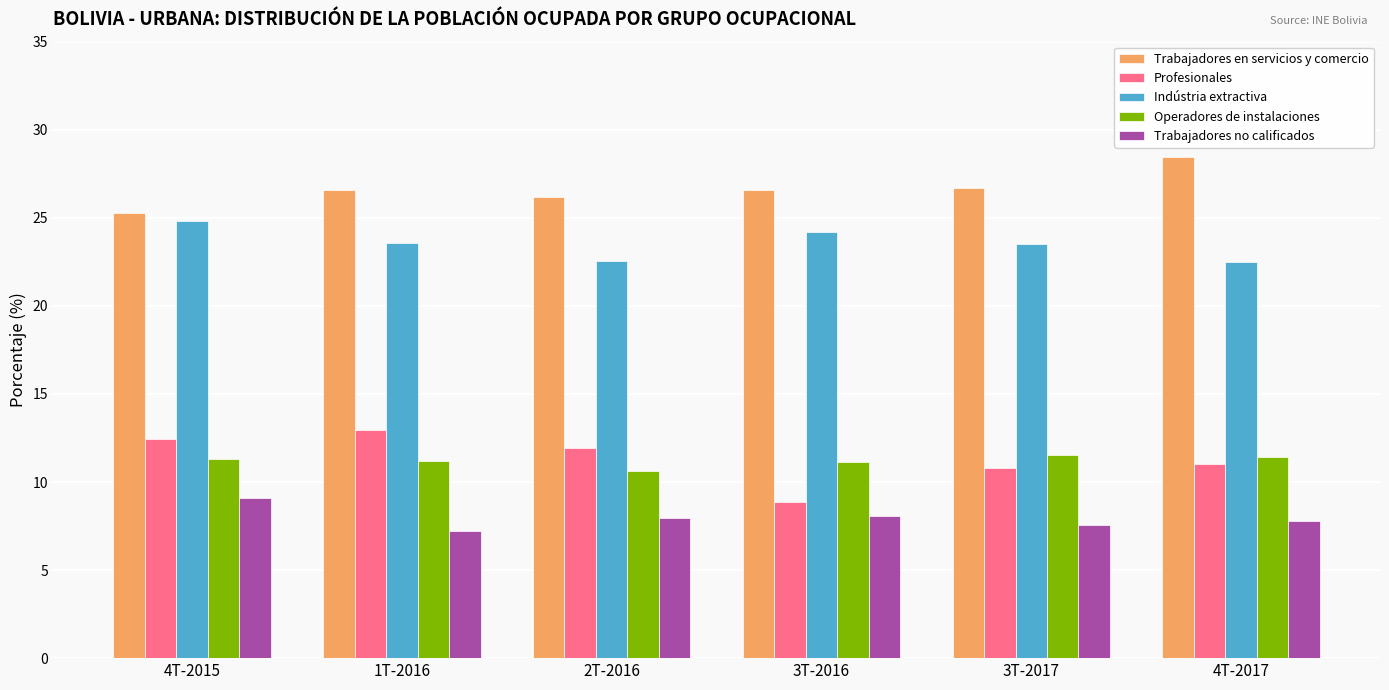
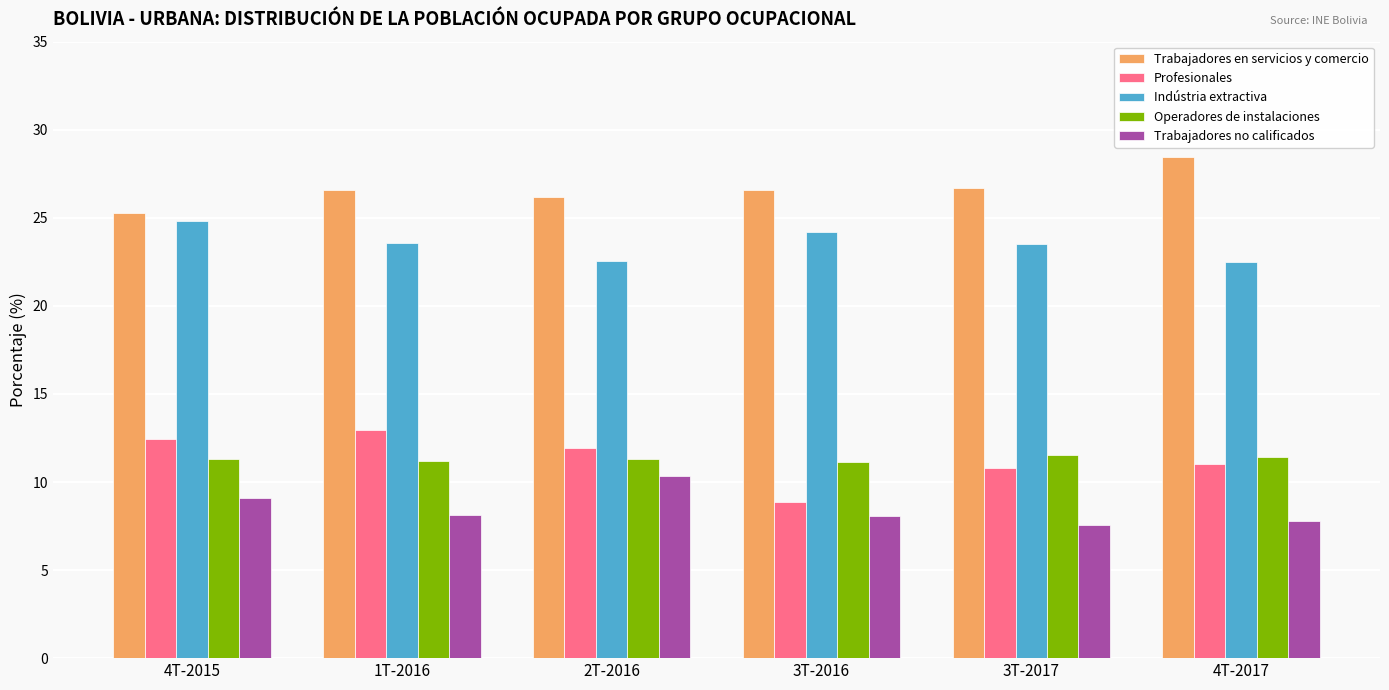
  {
    "Trabajadores en servicios y comercio": {
      "4T-2015": 25.2,
      "1T-2016": 26.6,
      "2T-2016": 26.2,
      "3T-2016": 26.6,
      "3T-2017": 26.7,
      "4T-2017": 28.4
    },
    "Profesionales": {
      "4T-2015": 12.4,
      "1T-2016": 13.0,
      "2T-2016": 11.9,
      "3T-2016": 8.8,
      "3T-2017": 10.8,
      "4T-2017": 11.0
    },
    "Indústria extractiva": {
      "4T-2015": 24.8,
      "1T-2016": 23.6,
      "2T-2016": 22.5,
      "3T-2016": 24.2,
      "3T-2017": 23.5,
      "4T-2017": 22.5
    },
    "Operadores de instalaciones": {
      "4T-2015": 11.3,
      "1T-2016": 11.2,
-     "2T-2016": 10.6,
+     "2T-2016": 11.3,
      "3T-2016": 11.1,
      "3T-2017": 11.6,
      "4T-2017": 11.4
    },
    "Trabajadores no calificados": {
      "4T-2015": 9.1,
-     "1T-2016": 7.2,
-     "2T-2016": 7.9,
+     "1T-2016": 8.1,
+     "2T-2016": 10.3,
      "3T-2016": 8.1,
      "3T-2017": 7.5,
      "4T-2017": 7.8
    }
  }
